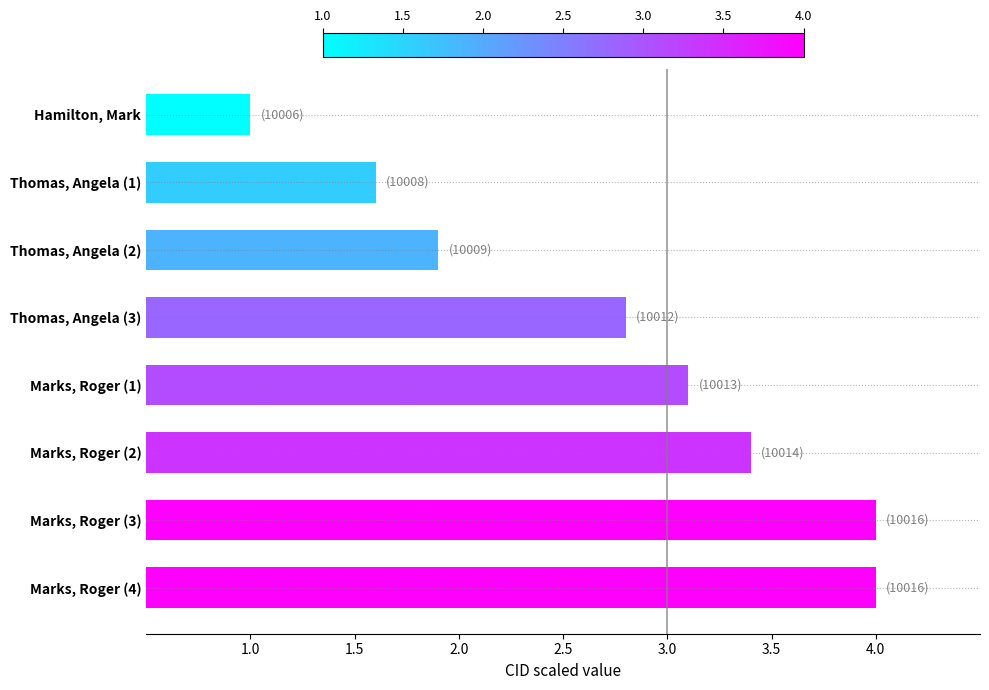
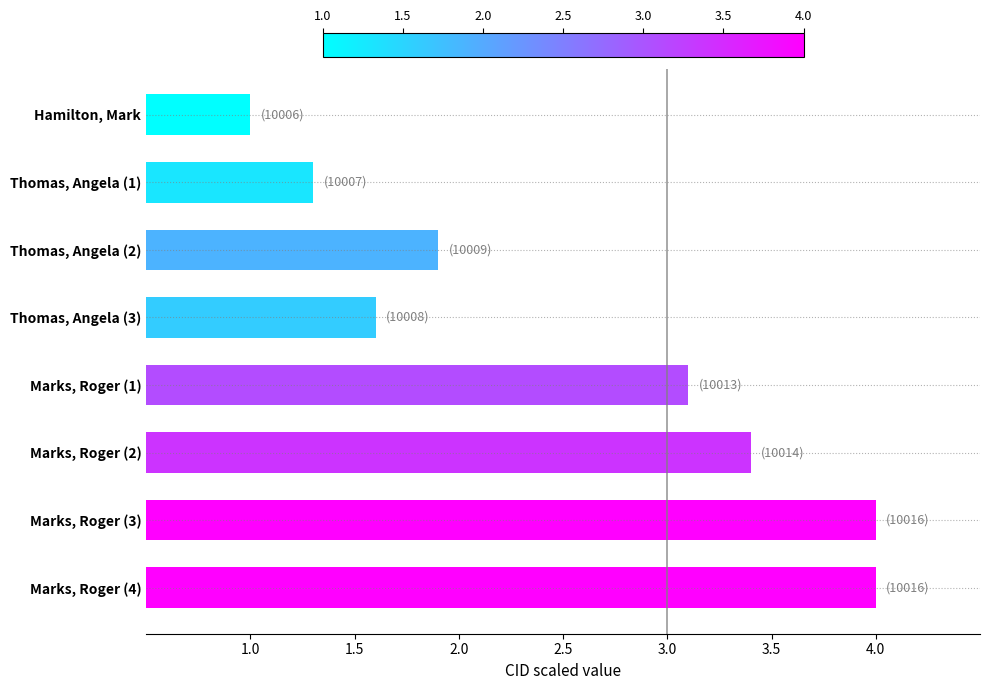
  {
-   "Thomas, Angela (1)": "(10008)",
-   "Thomas, Angela (3)": "(10012)"
+   "Thomas, Angela (1)": "(10007)",
+   "Thomas, Angela (3)": "(10008)"
  }
